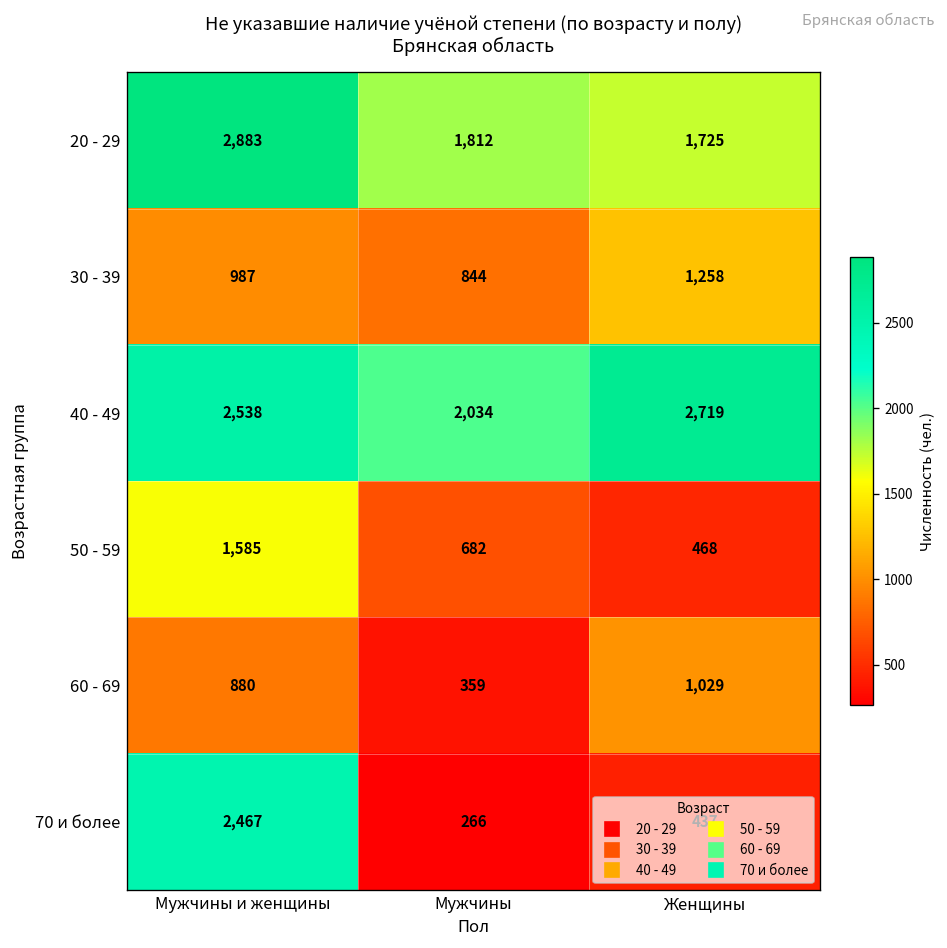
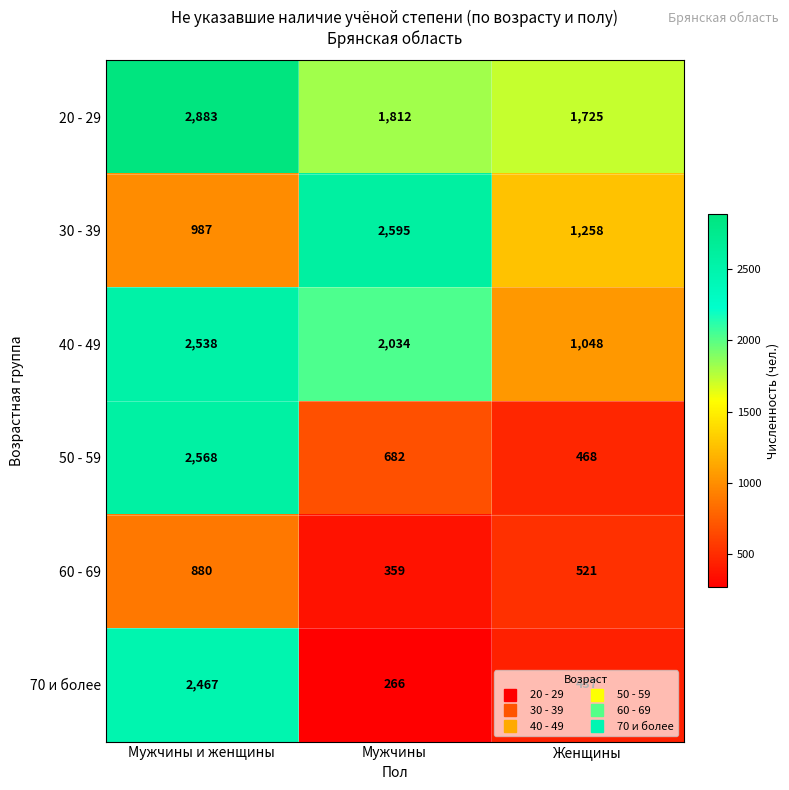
  {
    "20 - 29": {
      "Мужчины и женщины": "2,883",
      "Мужчины": "1,812",
      "Женщины": "1,725"
    },
    "30 - 39": {
      "Мужчины и женщины": "987",
-     "Мужчины": "844",
+     "Мужчины": "2,595",
      "Женщины": "1,258"
    },
    "40 - 49": {
      "Мужчины и женщины": "2,538",
      "Мужчины": "2,034",
-     "Женщины": "2,719"
+     "Женщины": "1,048"
    },
    "50 - 59": {
-     "Мужчины и женщины": "1,585",
+     "Мужчины и женщины": "2,568",
      "Мужчины": "682",
      "Женщины": "468"
    },
    "60 - 69": {
      "Мужчины и женщины": "880",
      "Мужчины": "359",
-     "Женщины": "1,029"
+     "Женщины": "521"
    },
    "70 и более": {
      "Мужчины и женщины": "2,467",
      "Мужчины": "266"
    }
  }
